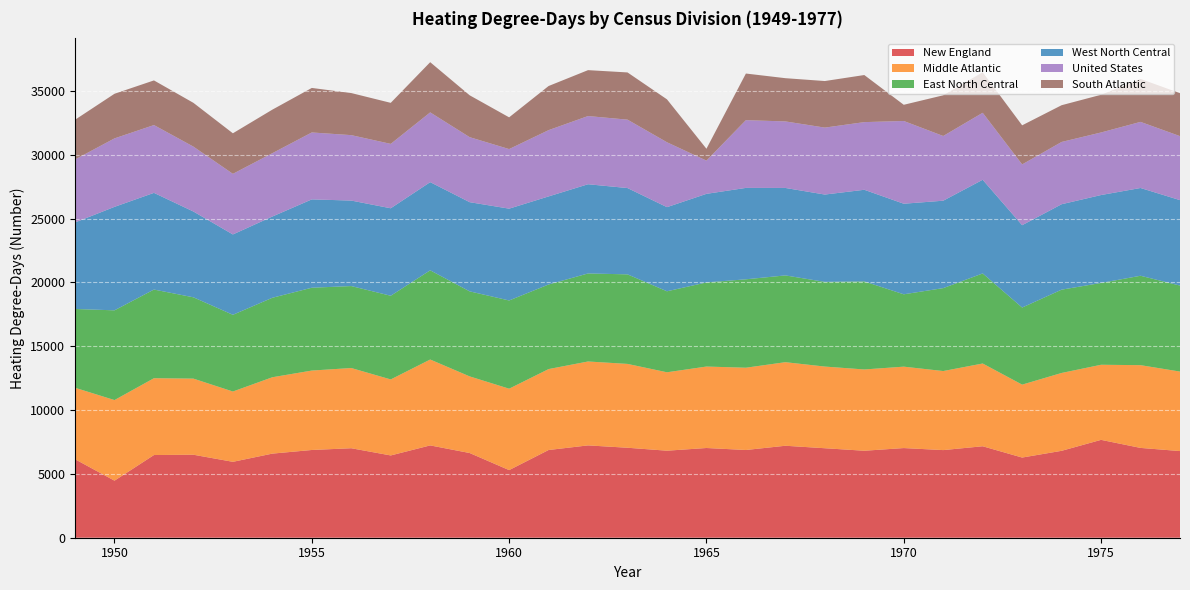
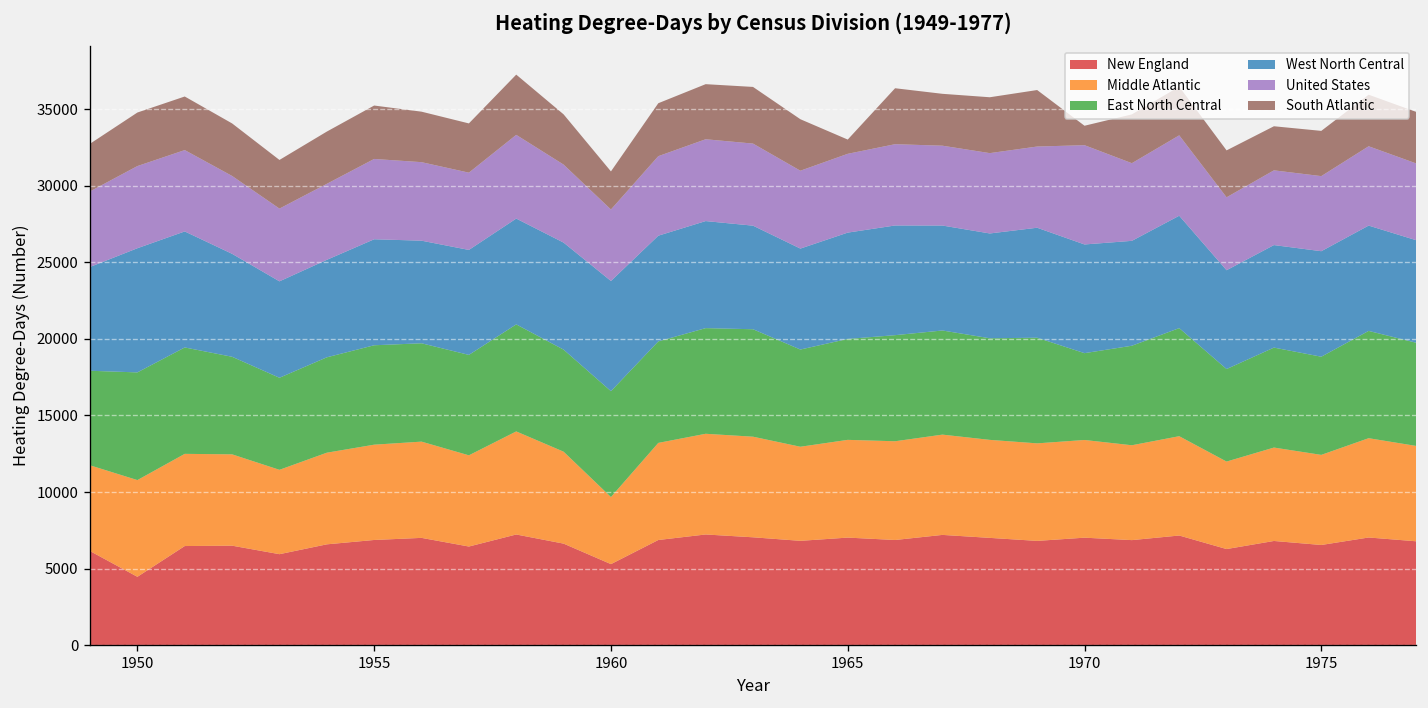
  {
    "New England": {
      "1950": 4500,
      "1955": 6900,
      "1960": 5300,
      "1965": 7000,
      "1970": 7000,
-     "1975": 7700
+     "1975": 6500
    },
    "Middle Atlantic": {
      "1950": 6300,
      "1955": 6200,
-     "1960": 6400,
+     "1960": 4400,
      "1965": 6400,
      "1970": 6400,
      "1975": 5900
    },
    "East North Central": {
      "1950": 7000,
      "1955": 6500,
      "1960": 6900,
      "1965": 6600,
      "1970": 5700,
      "1975": 6400
    },
    "West North Central": {
      "1950": 8100,
      "1955": 6900,
      "1960": 7200,
      "1965": 6900,
      "1970": 7100,
      "1975": 6900
    },
    "United States": {
      "1950": 5400,
      "1955": 5200,
      "1960": 4700,
-     "1965": 2600,
+     "1965": 5100,
      "1970": 6500,
      "1975": 4900
    },
    "South Atlantic": {
      "1950": 3500,
      "1955": 3500,
      "1960": 2500,
      "1965": 900,
      "1970": 1300,
      "1975": 3000
    }
  }
